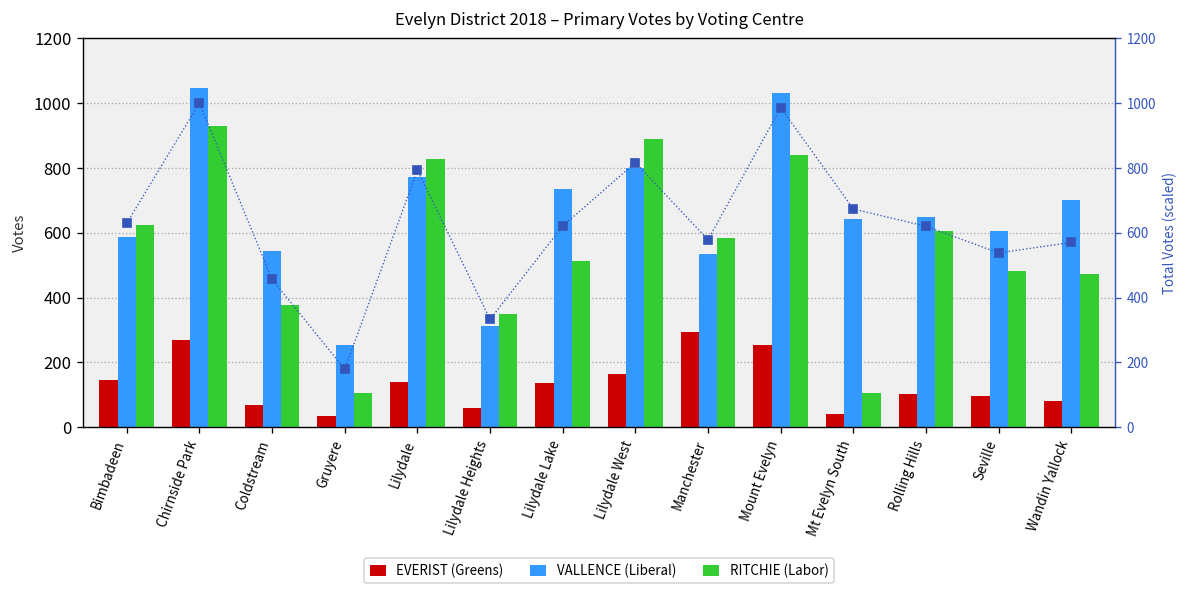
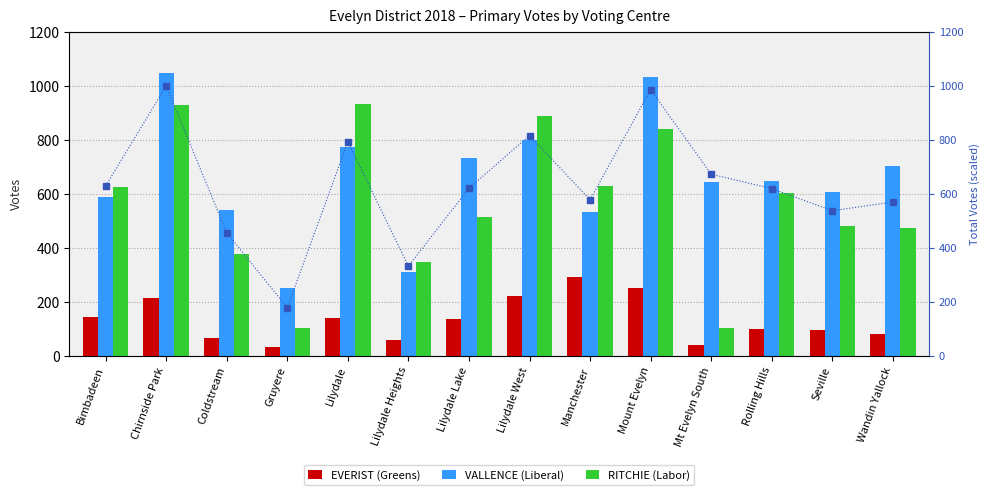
  {
    "EVERIST (Greens)": {
      "Bimbadeen": 150,
-     "Chirnside Park": 270,
+     "Chirnside Park": 210,
      "Coldstream": 70,
      "Gruyere": 30,
      "Lilydale": 140,
      "Lilydale Heights": 60,
      "Lilydale Lake": 140,
-     "Lilydale West": 160,
+     "Lilydale West": 220,
      "Manchester": 290,
      "Mount Evelyn": 250,
      "Mt Evelyn South": 40,
      "Rolling Hills": 100,
      "Seville": 100,
      "Wandin Yallock": 80
    },
    "VALLENCE (Liberal)": {
      "Bimbadeen": 590,
      "Chirnside Park": 1050,
      "Coldstream": 540,
      "Gruyere": 250,
      "Lilydale": 770,
      "Lilydale Heights": 310,
      "Lilydale Lake": 730,
      "Lilydale West": 800,
      "Manchester": 530,
      "Mount Evelyn": 1030,
      "Mt Evelyn South": 640,
      "Rolling Hills": 650,
      "Seville": 610,
      "Wandin Yallock": 700
    },
    "RITCHIE (Labor)": {
      "Bimbadeen": 630,
      "Chirnside Park": 930,
      "Coldstream": 380,
      "Gruyere": 100,
-     "Lilydale": 830,
+     "Lilydale": 930,
      "Lilydale Heights": 350,
      "Lilydale Lake": 510,
      "Lilydale West": 890,
-     "Manchester": 580,
+     "Manchester": 630,
      "Mount Evelyn": 840,
      "Mt Evelyn South": 110,
      "Rolling Hills": 600,
      "Seville": 480,
      "Wandin Yallock": 470
    }
  }
